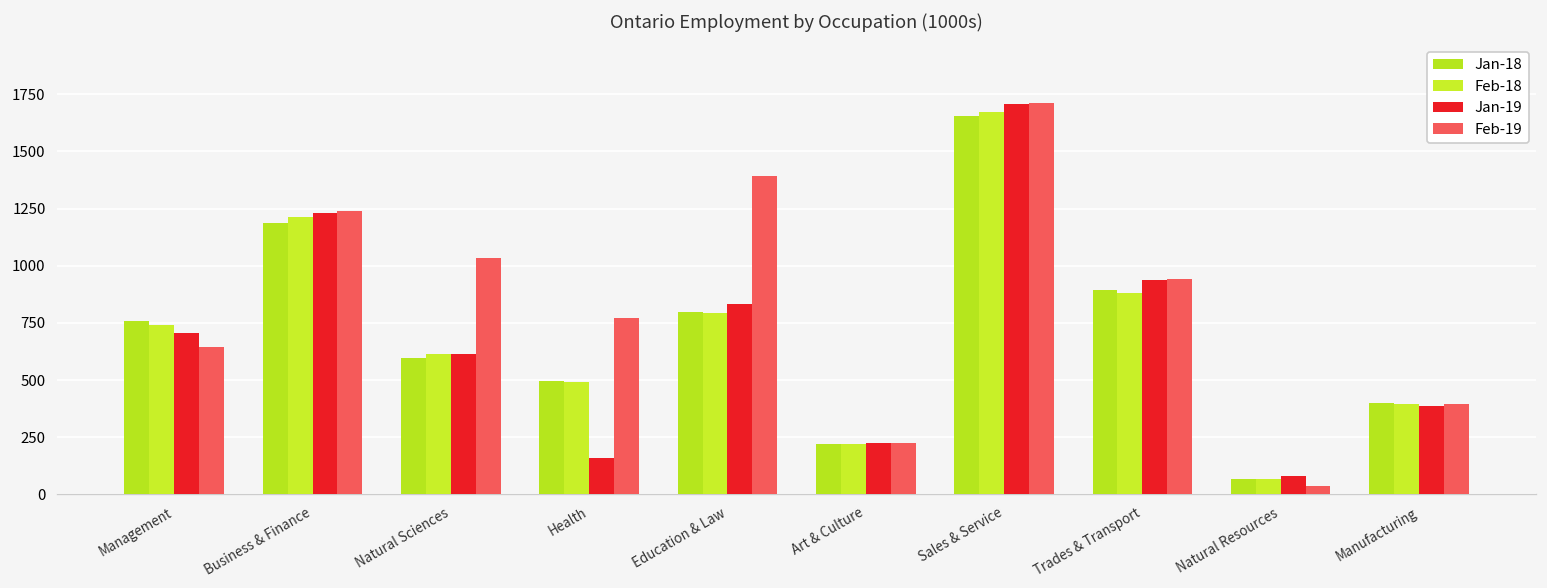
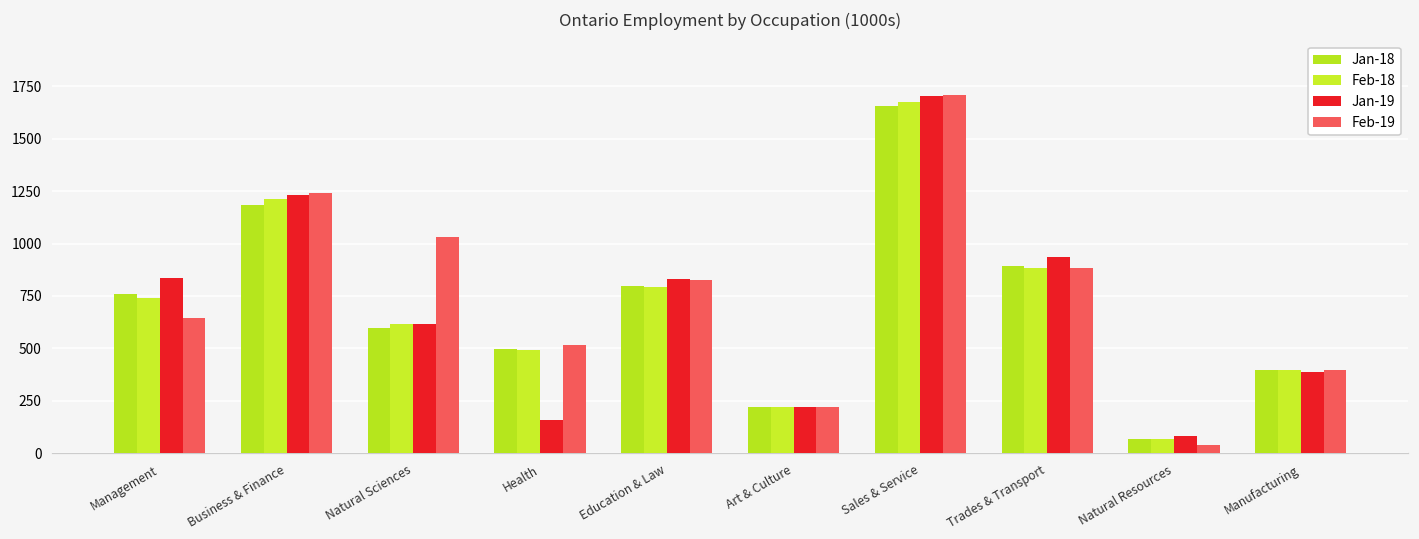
  {
    "Jan-19": {
-     "Management": 700,
+     "Management": 830,
      "Business & Finance": 1230,
      "Natural Sciences": 620,
      "Health": 160,
      "Education & Law": 830,
      "Art & Culture": 220,
      "Sales & Service": 1710,
      "Trades & Transport": 940,
      "Natural Resources": 80,
      "Manufacturing": 390
    },
    "Feb-19": {
      "Management": 650,
      "Business & Finance": 1240,
      "Natural Sciences": 1030,
-     "Health": 770,
-     "Education & Law": 1390,
+     "Health": 520,
+     "Education & Law": 830,
      "Art & Culture": 220,
      "Sales & Service": 1710,
-     "Trades & Transport": 940,
+     "Trades & Transport": 890,
      "Natural Resources": 40,
      "Manufacturing": 400
    }
  }
